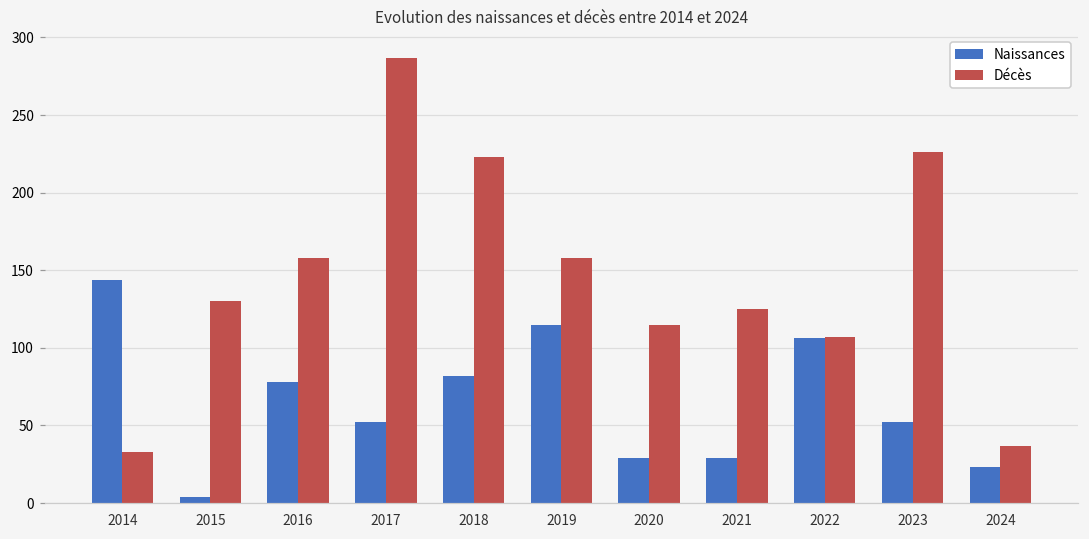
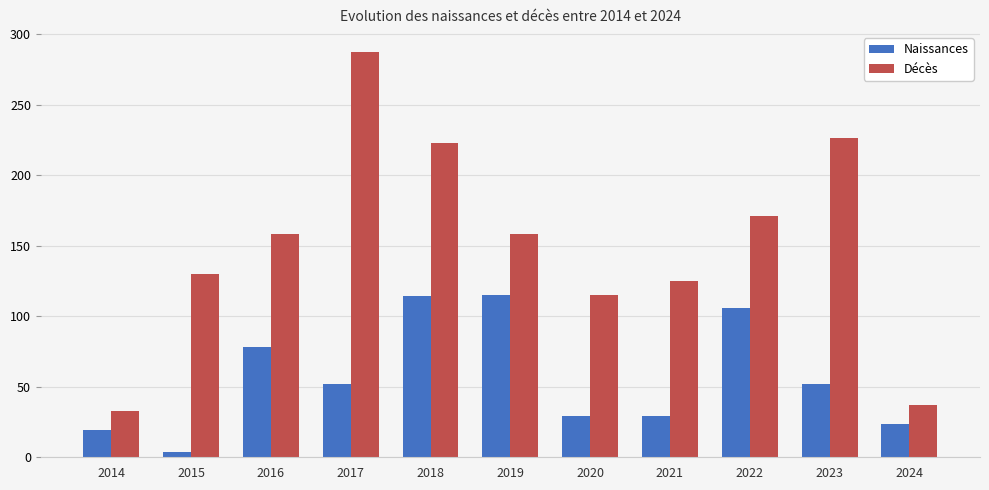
  {
    "Naissances": {
-     "2014": 144,
+     "2014": 19,
      "2015": 4,
      "2016": 78,
      "2017": 52,
-     "2018": 82,
+     "2018": 114,
      "2019": 115,
      "2020": 29,
      "2021": 29,
      "2022": 106,
      "2023": 52,
      "2024": 24
    },
    "Décès": {
      "2014": 33,
      "2015": 130,
      "2016": 158,
      "2017": 287,
      "2018": 223,
      "2019": 158,
      "2020": 115,
      "2021": 125,
-     "2022": 107,
+     "2022": 171,
      "2023": 226,
      "2024": 37
    }
  }
